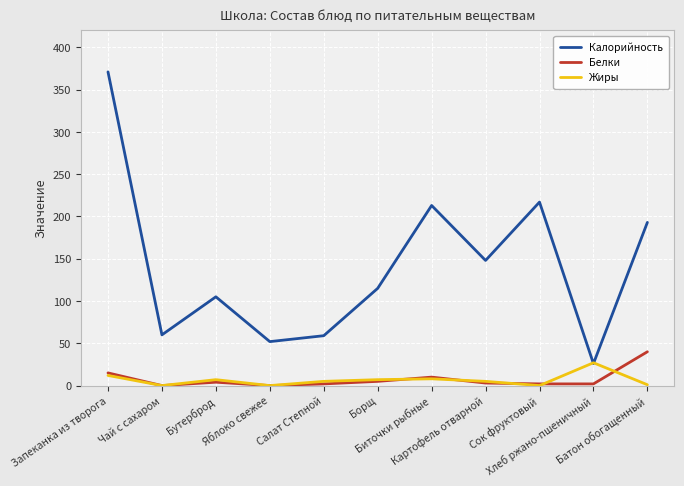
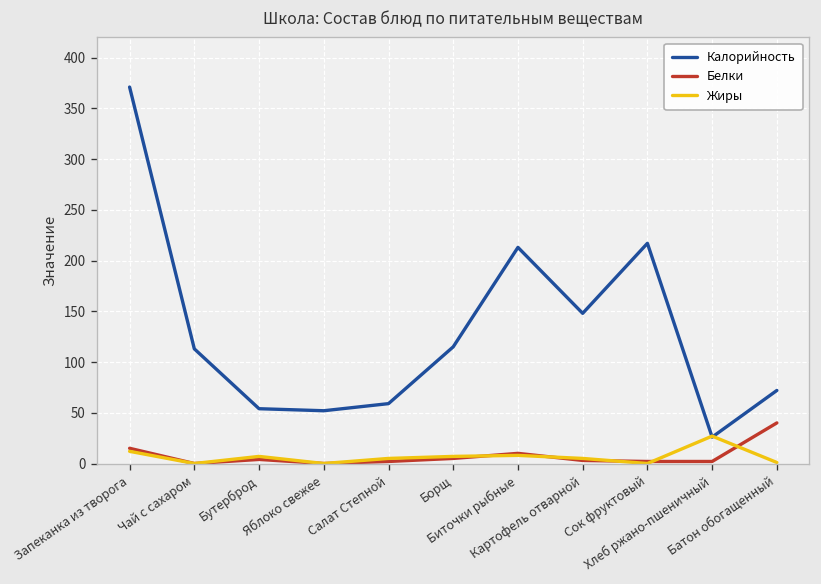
  {
    "Калорийность": {
      "Запеканка из творога": 370,
-     "Чай с сахаром": 60,
-     "Бутерброд": 110,
+     "Чай с сахаром": 110,
+     "Бутерброд": 50,
      "Яблоко свежее": 50,
      "Салат Степной": 60,
      "Борщ": 120,
      "Биточки рыбные": 210,
      "Картофель отварной": 150,
      "Сок фруктовый": 220,
-     "Батон обогащенный": 190
+     "Батон обогащенный": 70
    },
    "Белки": {
      "Бутерброд": 0,
      "Салат Степной": 0,
      "Хлеб ржано-пшеничный": 0,
      "Батон обогащенный": 40
    },
    "Жиры": {
      "Бутерброд": 10,
      "Салат Степной": 10,
      "Батон обогащенный": 0
    }
  }
